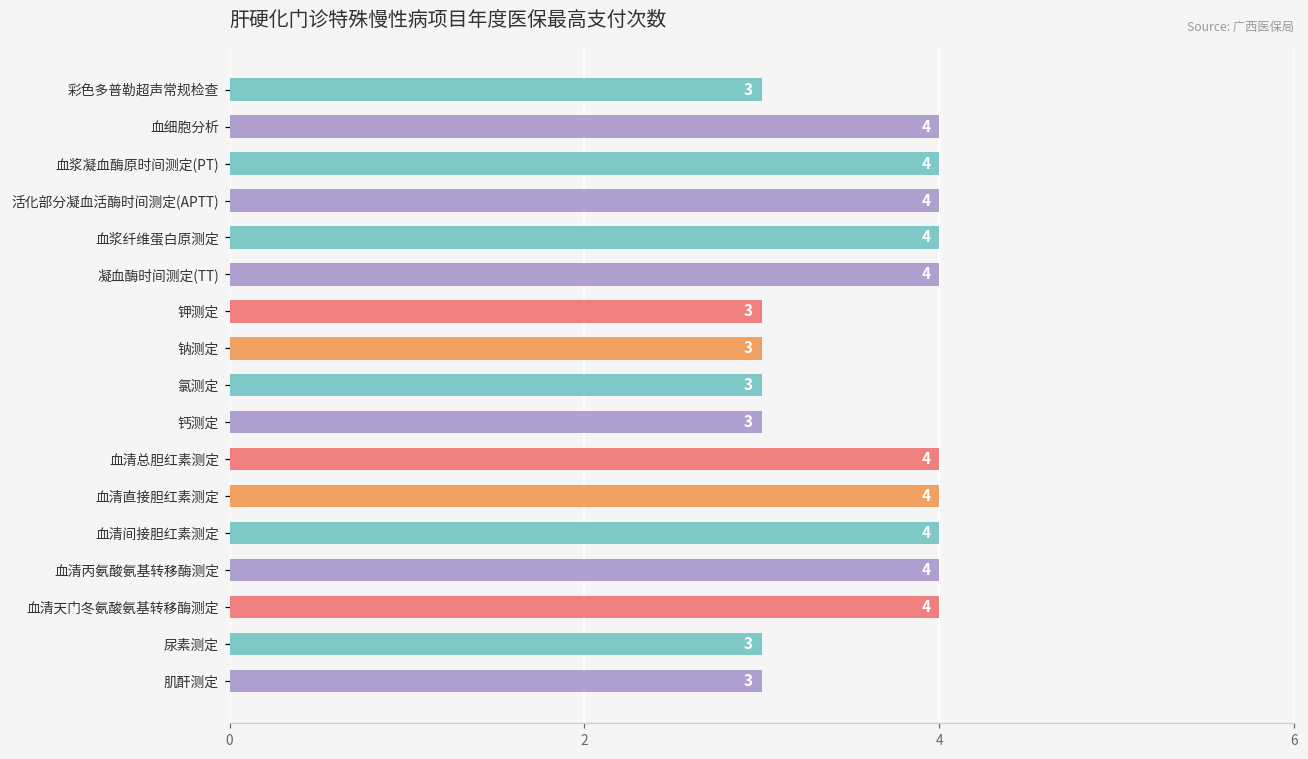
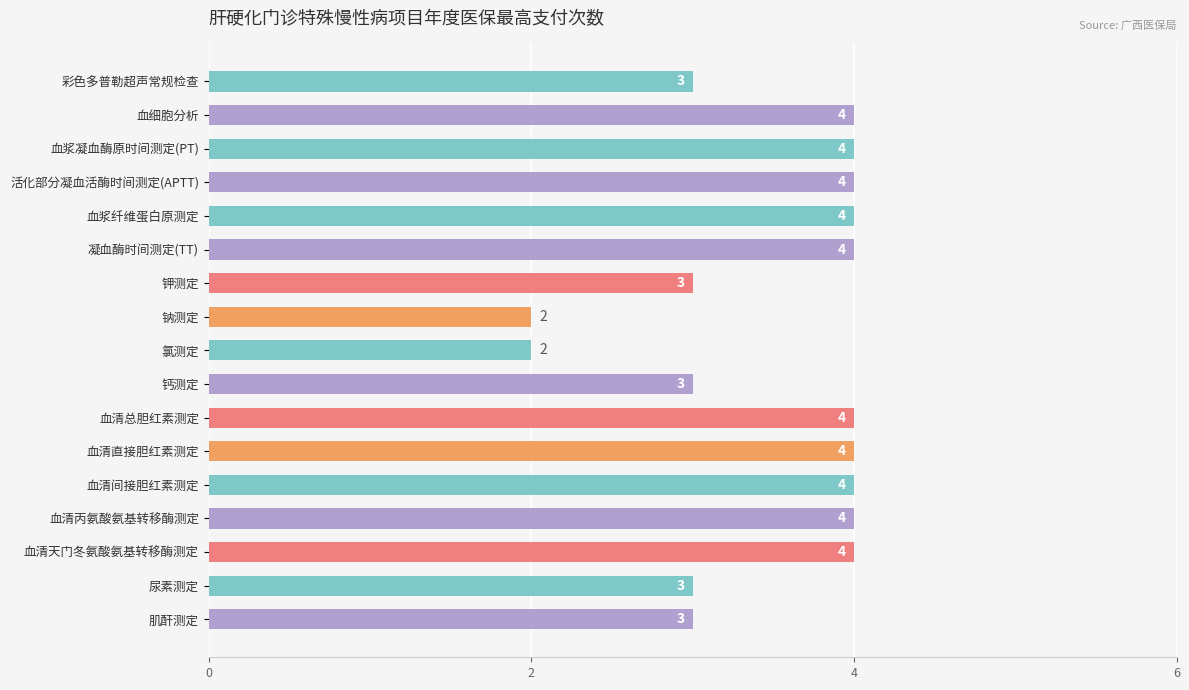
  {
    "彩色多普勒超声常规检查": 3,
    "血细胞分析": 4,
    "血浆凝血酶原时间测定(PT)": 4,
    "活化部分凝血活酶时间测定(APTT)": 4,
    "血浆纤维蛋白原测定": 4,
    "凝血酶时间测定(TT)": 4,
    "钾测定": 3,
-   "钠测定": 3,
-   "氯测定": 3,
+   "钠测定": 2,
+   "氯测定": 2,
    "钙测定": 3,
    "血清总胆红素测定": 4,
    "血清直接胆红素测定": 4,
    "血清间接胆红素测定": 4,
    "血清丙氨酸氨基转移酶测定": 4,
    "血清天门冬氨酸氨基转移酶测定": 4,
    "尿素测定": 3,
    "肌酐测定": 3
  }
